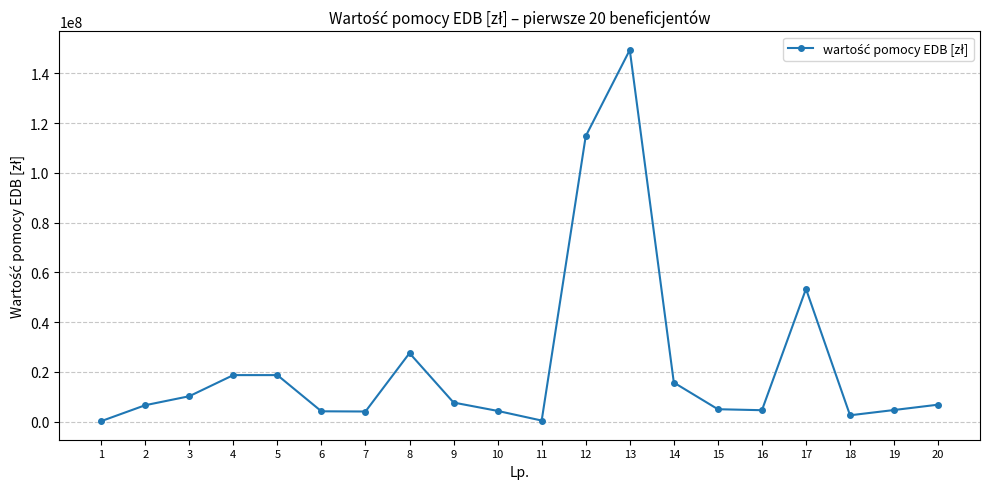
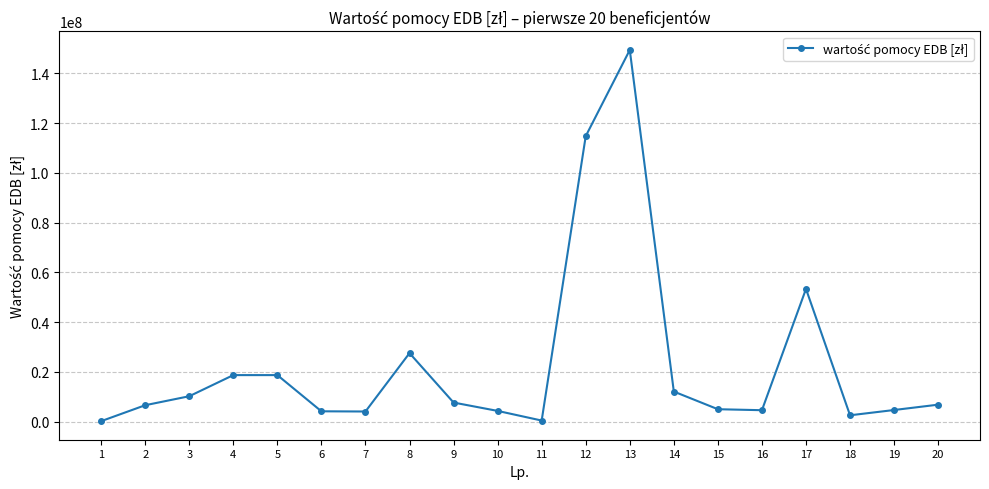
  {
    "1": 0,
    "2": 7000000,
    "3": 10000000,
    "4": 19000000,
    "5": 19000000,
    "6": 4000000,
    "7": 4000000,
    "8": 28000000,
    "9": 8000000,
    "10": 4000000,
    "11": 0,
    "12": 115000000,
    "13": 149000000,
-   "14": 16000000,
+   "14": 12000000,
    "15": 5000000,
    "16": 5000000,
    "17": 53000000,
    "18": 3000000,
    "19": 5000000,
    "20": 7000000
  }
